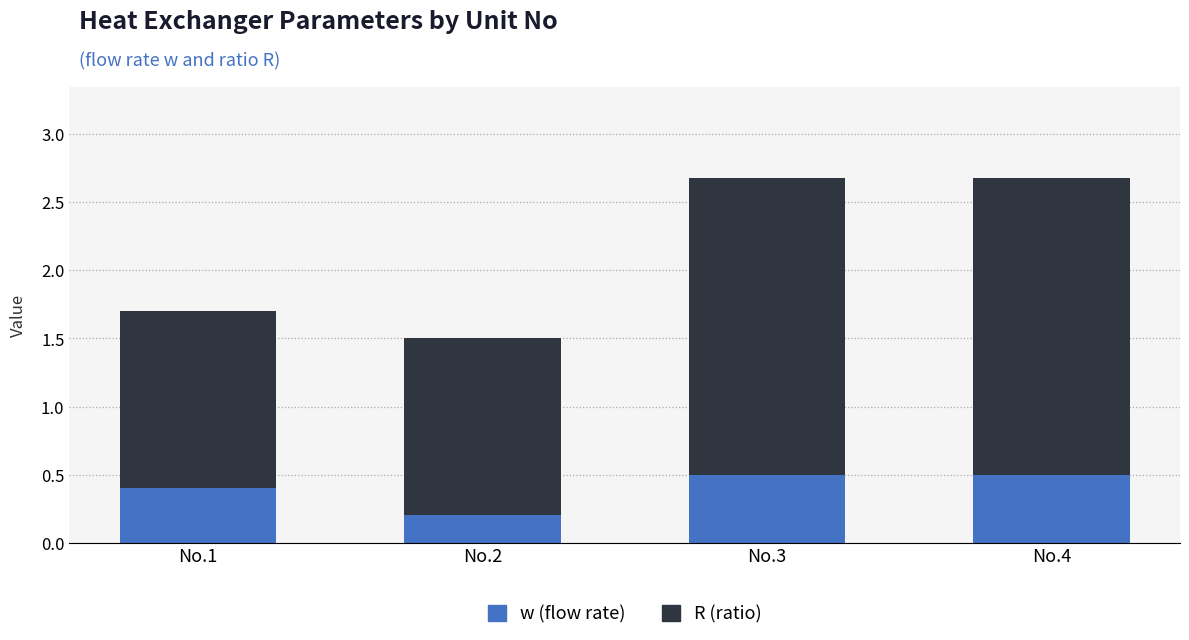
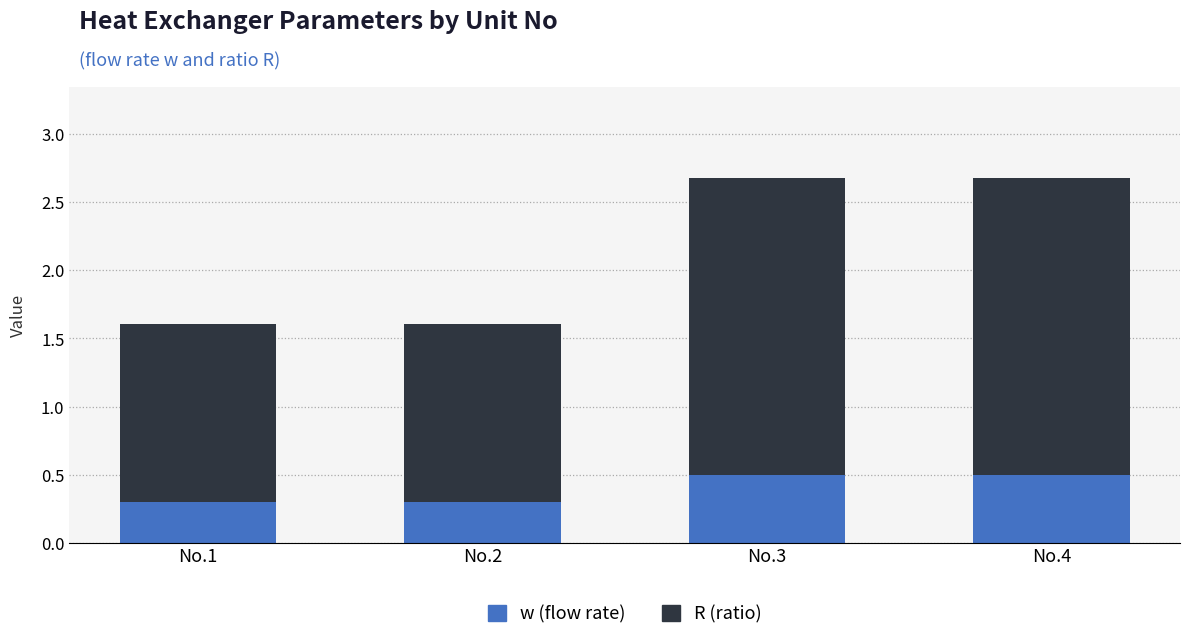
  {
    "w (flow rate)": {
-     "No.1": 0.4,
-     "No.2": 0.2,
+     "No.1": 0.3,
+     "No.2": 0.3,
      "No.3": 0.5,
      "No.4": 0.5
    },
    "R (ratio)": {
      "No.1": 1.3,
      "No.2": 1.3,
      "No.3": 2.17,
      "No.4": 2.17
    }
  }
